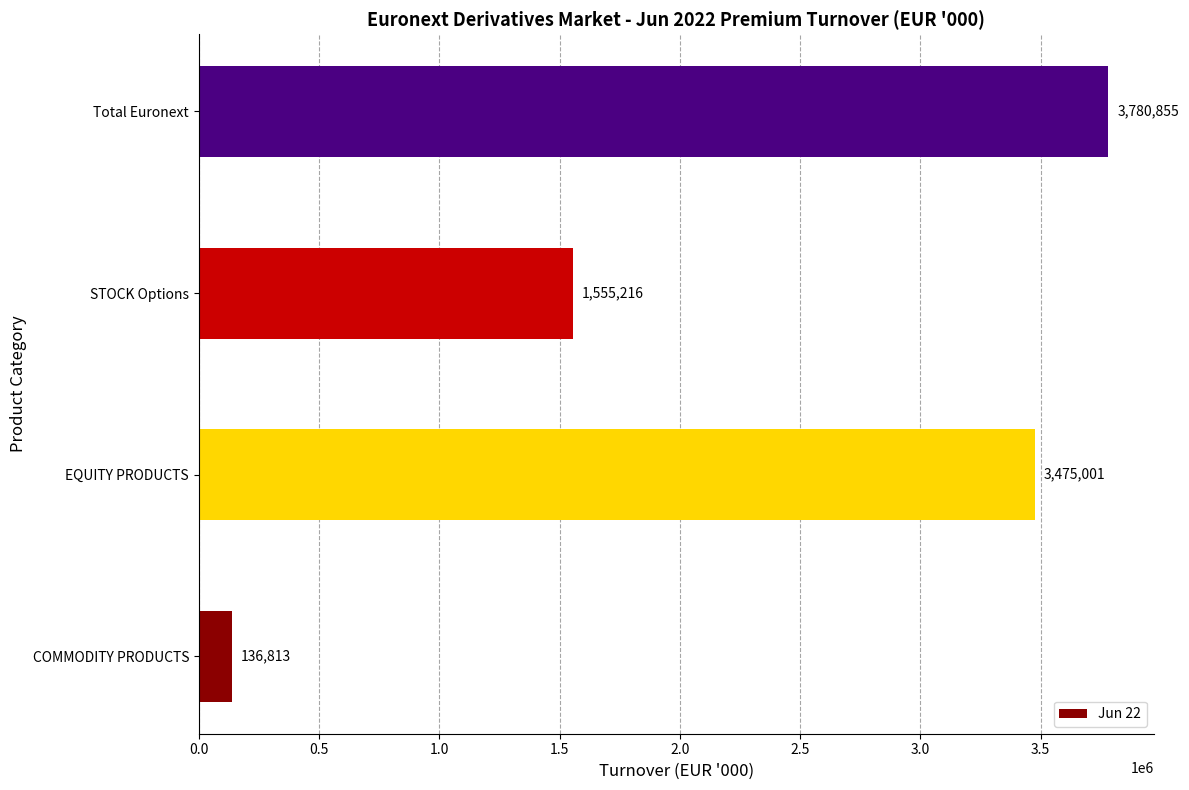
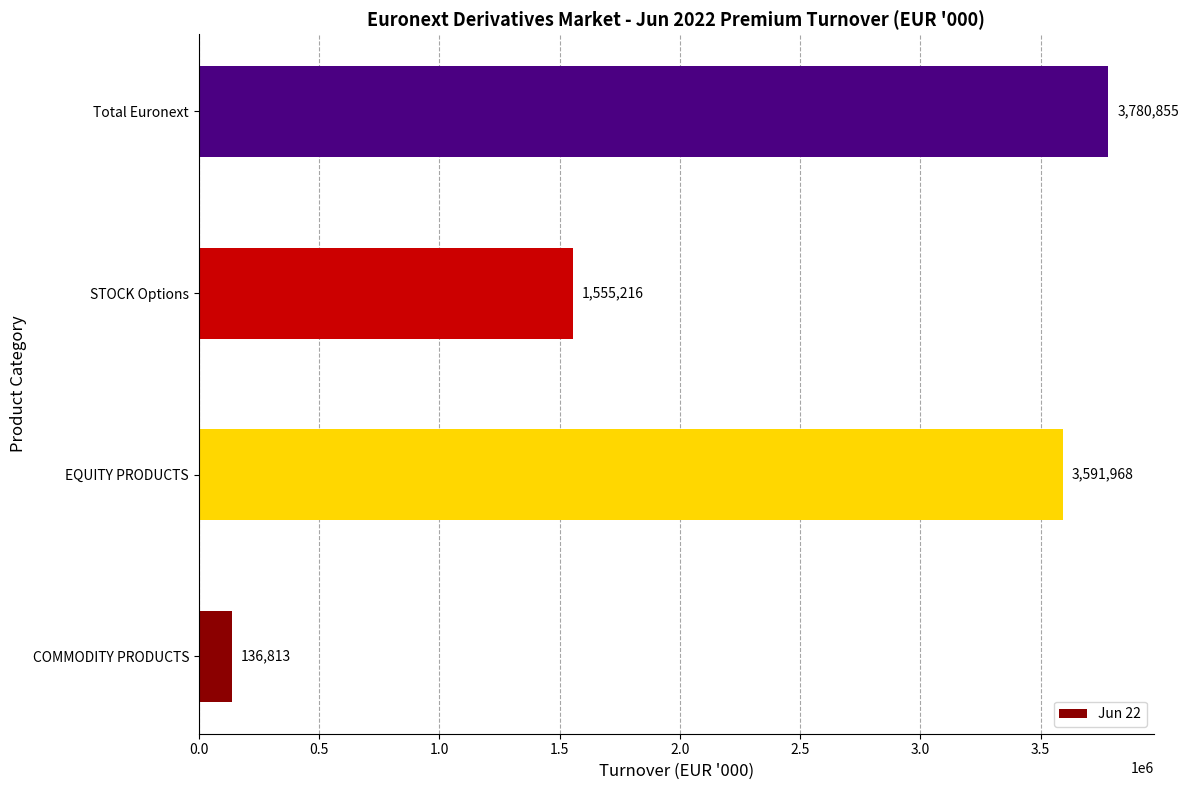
  {
    "Total Euronext": "3,780,855",
    "STOCK Options": "1,555,216",
-   "EQUITY PRODUCTS": "3,475,001",
+   "EQUITY PRODUCTS": "3,591,968",
    "COMMODITY PRODUCTS": "136,813"
  }
